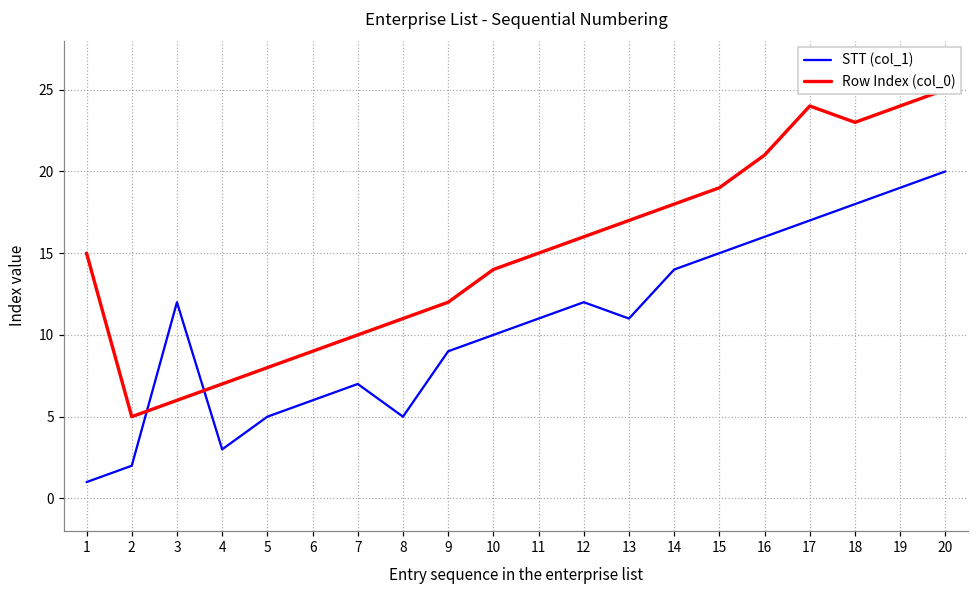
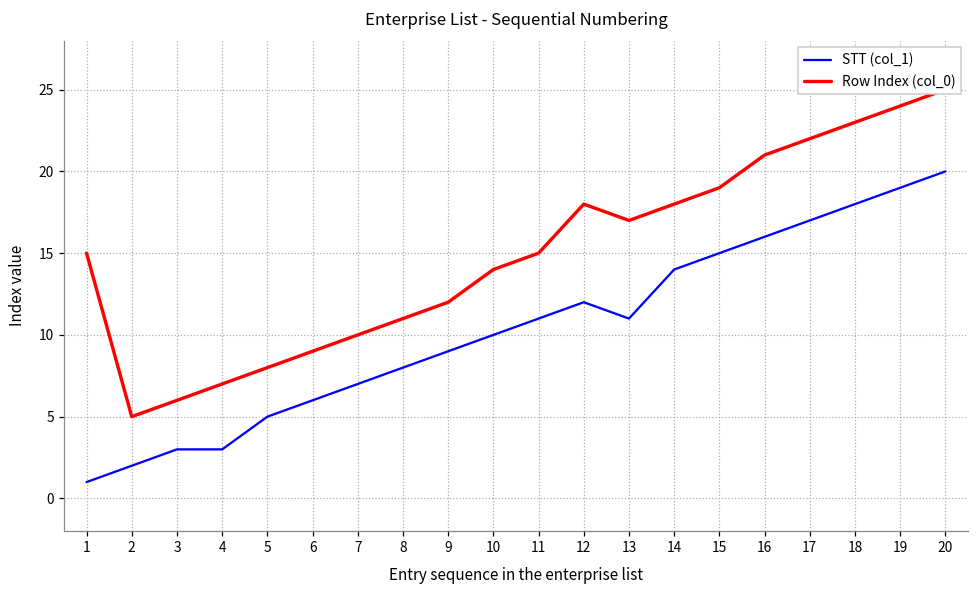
  {
    "STT (col_1)": {
      "1": 1,
      "2": 2,
-     "3": 12,
+     "3": 3,
      "4": 3,
      "5": 5,
      "6": 6,
      "7": 7,
-     "8": 5,
+     "8": 8,
      "9": 9,
      "10": 10,
      "11": 11,
      "12": 12,
      "13": 11,
      "14": 14,
      "15": 15,
      "16": 16,
      "17": 17,
      "18": 18,
      "19": 19,
      "20": 20
    },
    "Row Index (col_0)": {
      "1": 15,
      "2": 5,
      "3": 6,
      "4": 7,
      "5": 8,
      "6": 9,
      "7": 10,
      "8": 11,
      "9": 12,
      "10": 14,
      "11": 15,
-     "12": 16,
+     "12": 18,
      "13": 17,
      "14": 18,
      "15": 19,
      "16": 21,
-     "17": 24,
+     "17": 22,
      "18": 23,
      "19": 24
    }
  }
